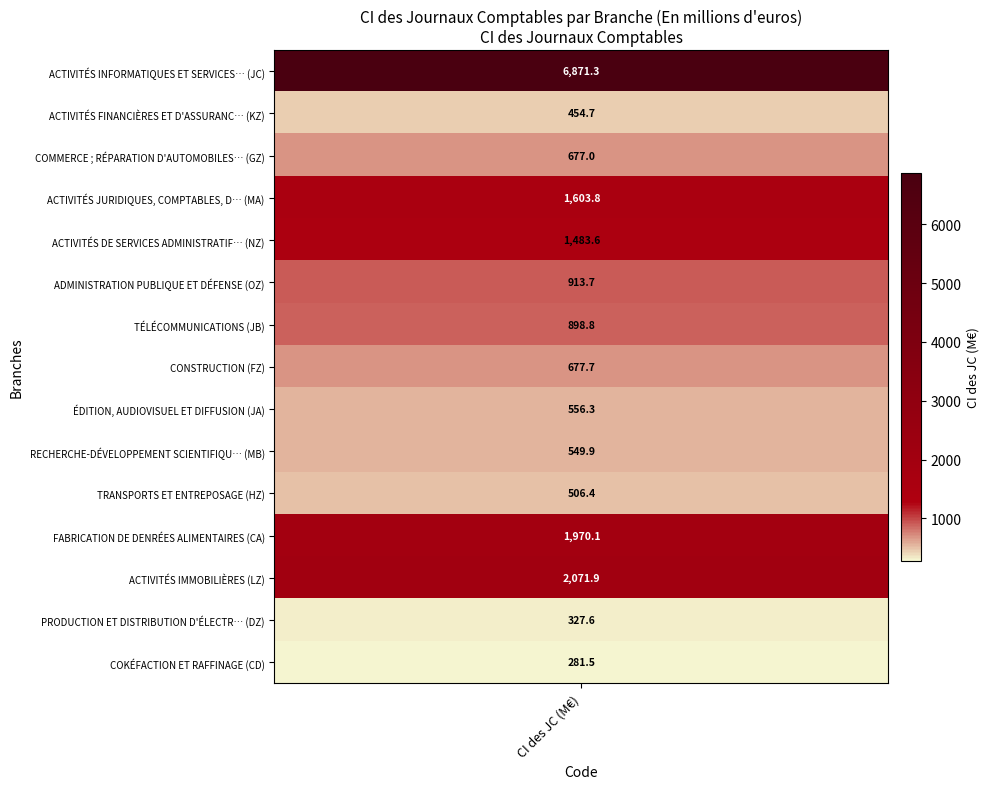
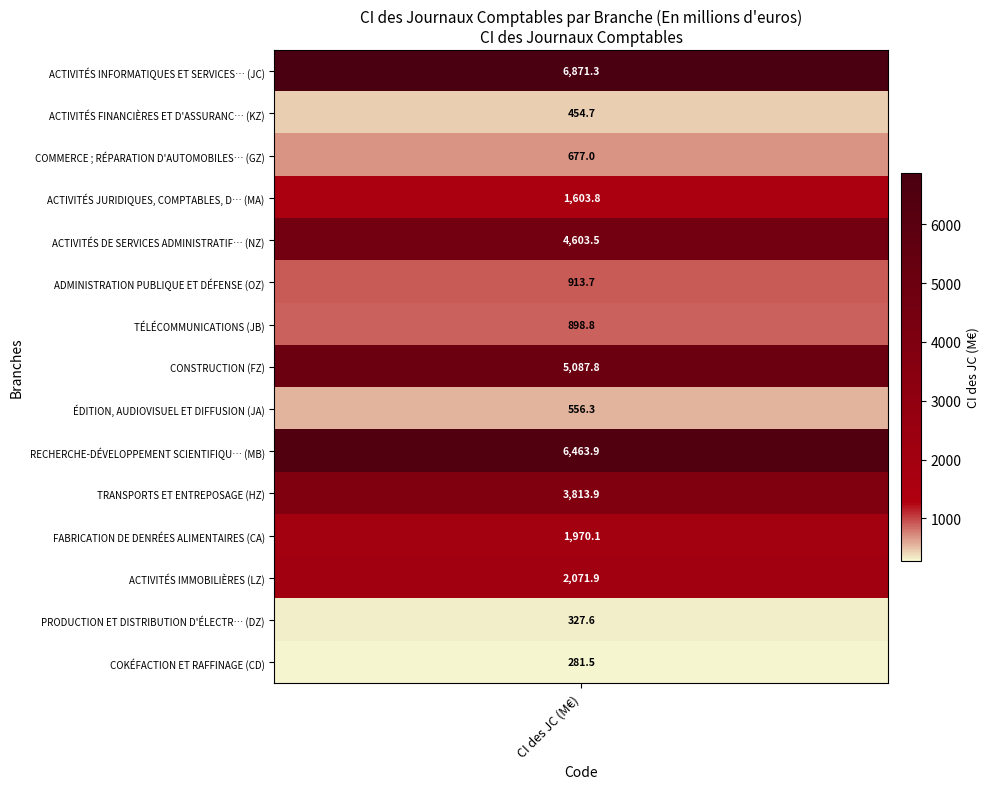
  {
    "ACTIVITÉS INFORMATIQUES ET SERVICES… (JC)": {
      "CI des JC (M€)": "6,871.3"
    },
    "ACTIVITÉS FINANCIÈRES ET D'ASSURANC… (KZ)": {
      "CI des JC (M€)": "454.7"
    },
    "COMMERCE ; RÉPARATION D'AUTOMOBILES… (GZ)": {
      "CI des JC (M€)": "677.0"
    },
    "ACTIVITÉS JURIDIQUES, COMPTABLES, D… (MA)": {
      "CI des JC (M€)": "1,603.8"
    },
    "ACTIVITÉS DE SERVICES ADMINISTRATIF… (NZ)": {
-     "CI des JC (M€)": "1,483.6"
+     "CI des JC (M€)": "4,603.5"
    },
    "ADMINISTRATION PUBLIQUE ET DÉFENSE (OZ)": {
      "CI des JC (M€)": "913.7"
    },
    "TÉLÉCOMMUNICATIONS (JB)": {
      "CI des JC (M€)": "898.8"
    },
    "CONSTRUCTION (FZ)": {
-     "CI des JC (M€)": "677.7"
+     "CI des JC (M€)": "5,087.8"
    },
    "ÉDITION, AUDIOVISUEL ET DIFFUSION (JA)": {
      "CI des JC (M€)": "556.3"
    },
    "RECHERCHE-DÉVELOPPEMENT SCIENTIFIQU… (MB)": {
-     "CI des JC (M€)": "549.9"
+     "CI des JC (M€)": "6,463.9"
    },
    "TRANSPORTS ET ENTREPOSAGE (HZ)": {
-     "CI des JC (M€)": "506.4"
+     "CI des JC (M€)": "3,813.9"
    },
    "FABRICATION DE DENRÉES ALIMENTAIRES (CA)": {
      "CI des JC (M€)": "1,970.1"
    },
    "ACTIVITÉS IMMOBILIÈRES (LZ)": {
      "CI des JC (M€)": "2,071.9"
    },
    "PRODUCTION ET DISTRIBUTION D'ÉLECTR… (DZ)": {
      "CI des JC (M€)": "327.6"
    },
    "COKÉFACTION ET RAFFINAGE (CD)": {
      "CI des JC (M€)": "281.5"
    }
  }
